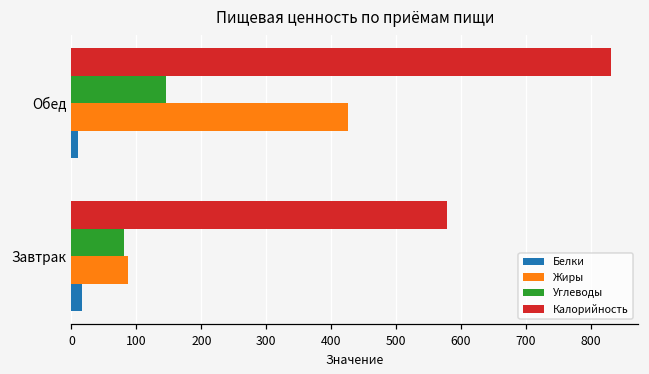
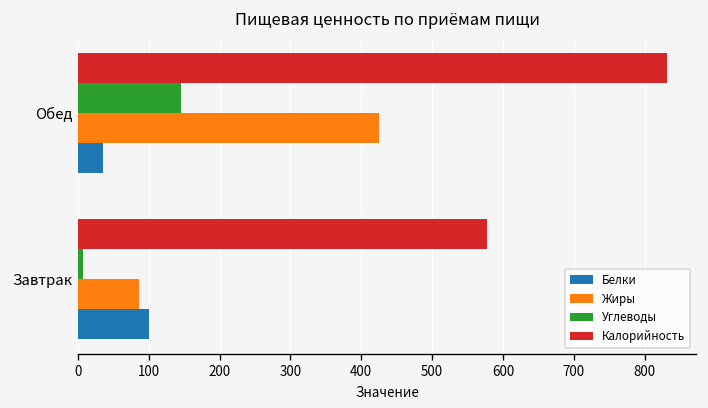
  {
    "Белки": {
-     "Обед": 10,
-     "Завтрак": 20
+     "Обед": 40,
+     "Завтрак": 100
    },
    "Жиры": {
      "Обед": 430,
      "Завтрак": 90
    },
    "Углеводы": {
      "Обед": 150,
-     "Завтрак": 80
+     "Завтрак": 10
    },
    "Калорийность": {
      "Обед": 830,
      "Завтрак": 580
    }
  }
